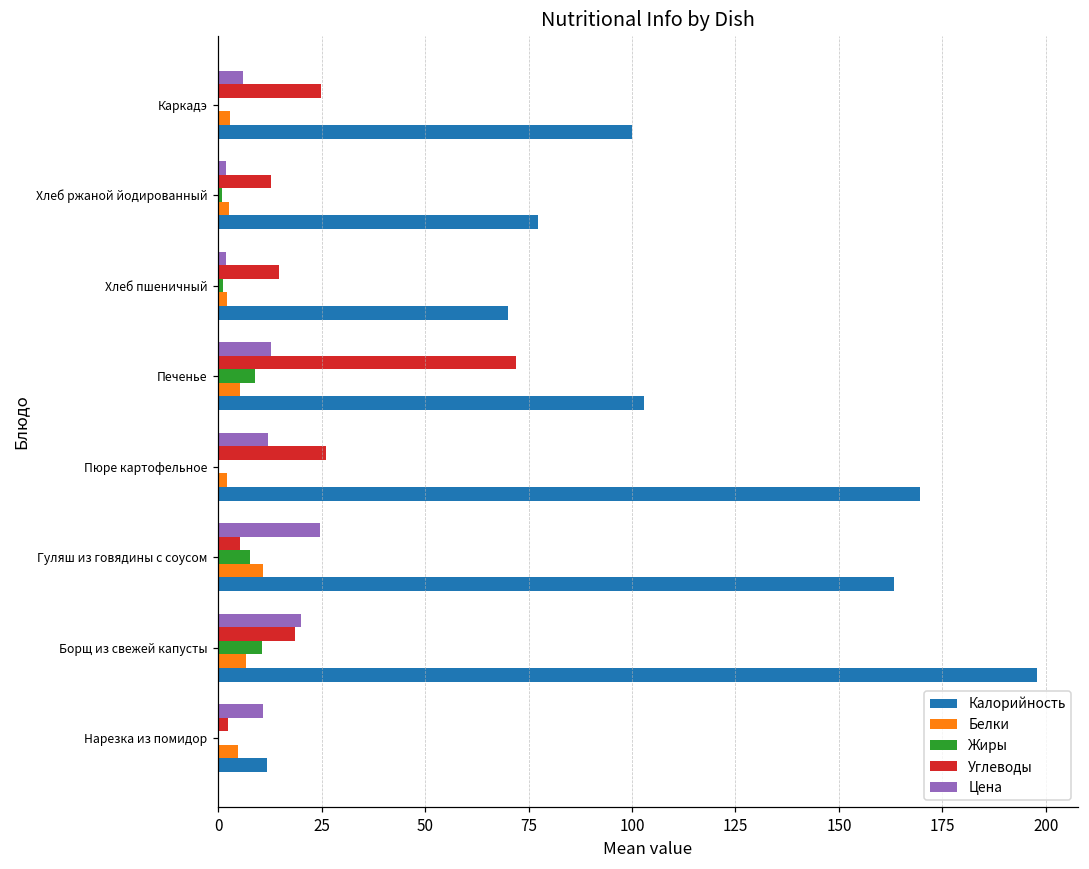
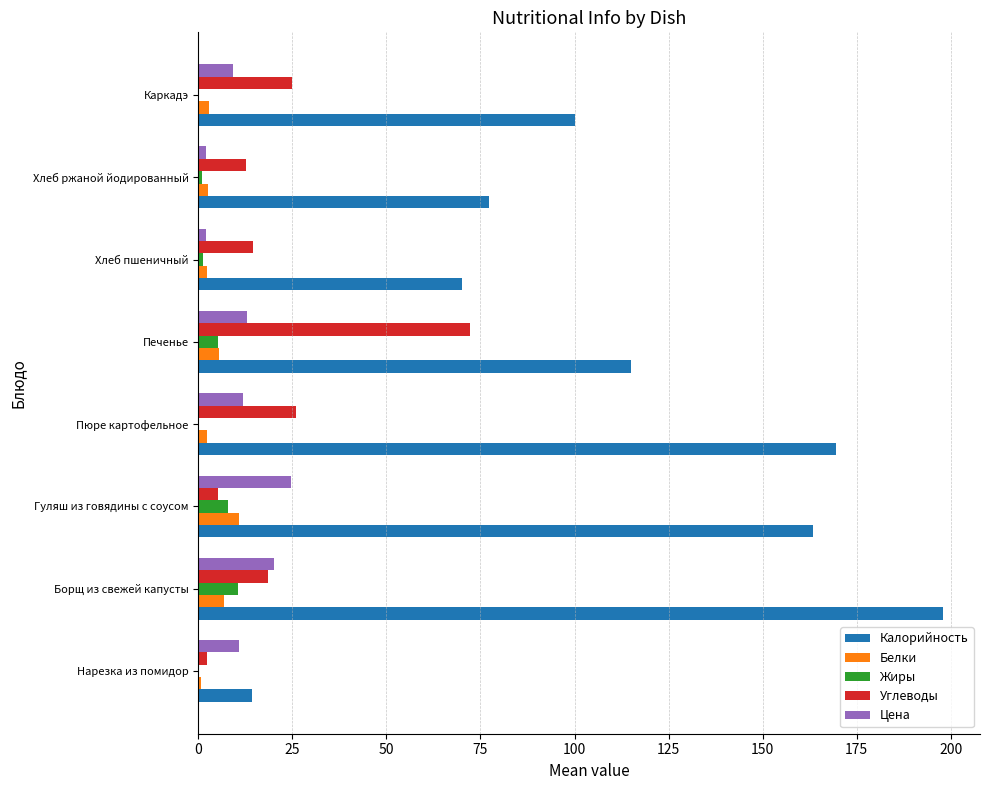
  {
    "Калорийность": {
      "Каркадэ": 100,
      "Хлеб ржаной йодированный": 77,
      "Хлеб пшеничный": 70,
-     "Печенье": 103,
+     "Печенье": 115,
      "Пюре картофельное": 170,
      "Гуляш из говядины с соусом": 163,
      "Борщ из свежей капусты": 198,
-     "Нарезка из помидор": 12
+     "Нарезка из помидор": 14
    },
    "Белки": {
      "Каркадэ": 3,
      "Хлеб ржаной йодированный": 3,
      "Хлеб пшеничный": 2,
      "Печенье": 5,
      "Пюре картофельное": 2,
      "Гуляш из говядины с соусом": 11,
      "Борщ из свежей капусты": 7,
-     "Нарезка из помидор": 5
+     "Нарезка из помидор": 1
    },
    "Жиры": {
      "Каркадэ": 0,
      "Хлеб ржаной йодированный": 1,
      "Хлеб пшеничный": 1,
-     "Печенье": 9,
+     "Печенье": 5,
      "Гуляш из говядины с соусом": 8,
      "Борщ из свежей капусты": 11
    },
    "Углеводы": {
      "Каркадэ": 25,
      "Хлеб ржаной йодированный": 13,
      "Хлеб пшеничный": 15,
      "Печенье": 72,
      "Пюре картофельное": 26,
      "Гуляш из говядины с соусом": 5,
      "Борщ из свежей капусты": 19,
      "Нарезка из помидор": 2
    },
    "Цена": {
-     "Каркадэ": 6,
+     "Каркадэ": 9,
      "Хлеб ржаной йодированный": 2,
      "Хлеб пшеничный": 2,
      "Печенье": 13,
      "Пюре картофельное": 12,
      "Гуляш из говядины с соусом": 25,
      "Борщ из свежей капусты": 20,
      "Нарезка из помидор": 11
    }
  }
